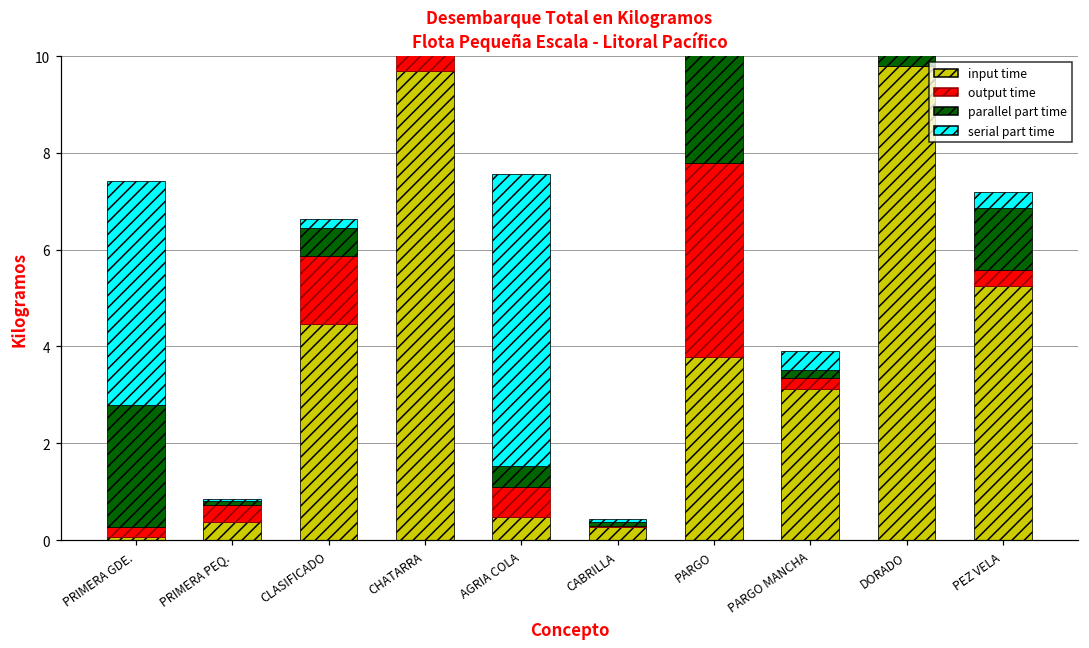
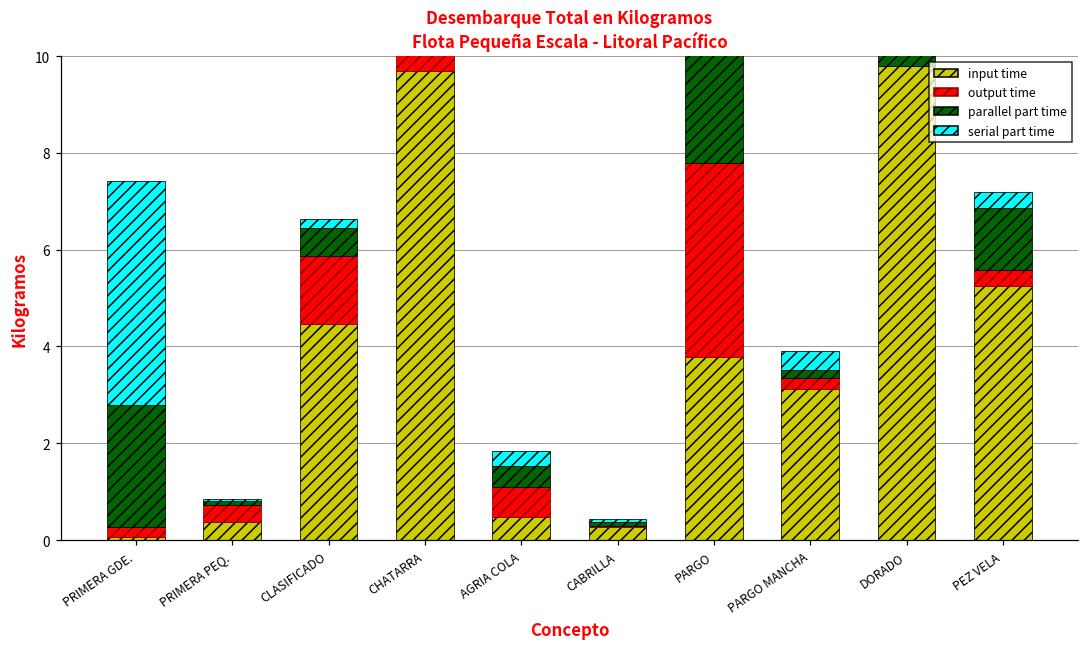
  {
    "input time": {
      "PRIMERA GDE.": 0.1,
      "PRIMERA PEQ.": 0.4,
      "CLASIFICADO": 4.5,
      "CHATARRA": 9.7,
      "AGRIA COLA": 0.5,
      "CABRILLA": 0.3,
      "PARGO": 3.8,
      "PARGO MANCHA": 3.1,
      "DORADO": 9.8,
      "PEZ VELA": 5.3
    },
    "output time": {
      "PRIMERA GDE.": 0.2,
      "PRIMERA PEQ.": 0.3,
      "CLASIFICADO": 1.4,
      "AGRIA COLA": 0.6,
      "PARGO": 4.0,
      "PARGO MANCHA": 0.2,
      "DORADO": 0.0,
      "PEZ VELA": 0.3
    },
    "parallel part time": {
      "PRIMERA GDE.": 2.5,
      "PRIMERA PEQ.": 0.1,
      "CLASIFICADO": 0.6,
      "AGRIA COLA": 0.4,
      "CABRILLA": 0.1,
      "PARGO MANCHA": 0.2,
      "PEZ VELA": 1.3
    },
    "serial part time": {
      "PRIMERA GDE.": 4.6,
      "CLASIFICADO": 0.2,
-     "AGRIA COLA": 6.0,
+     "AGRIA COLA": 0.3,
      "CABRILLA": 0.1,
      "PARGO MANCHA": 0.4,
      "PEZ VELA": 0.3
    }
  }
